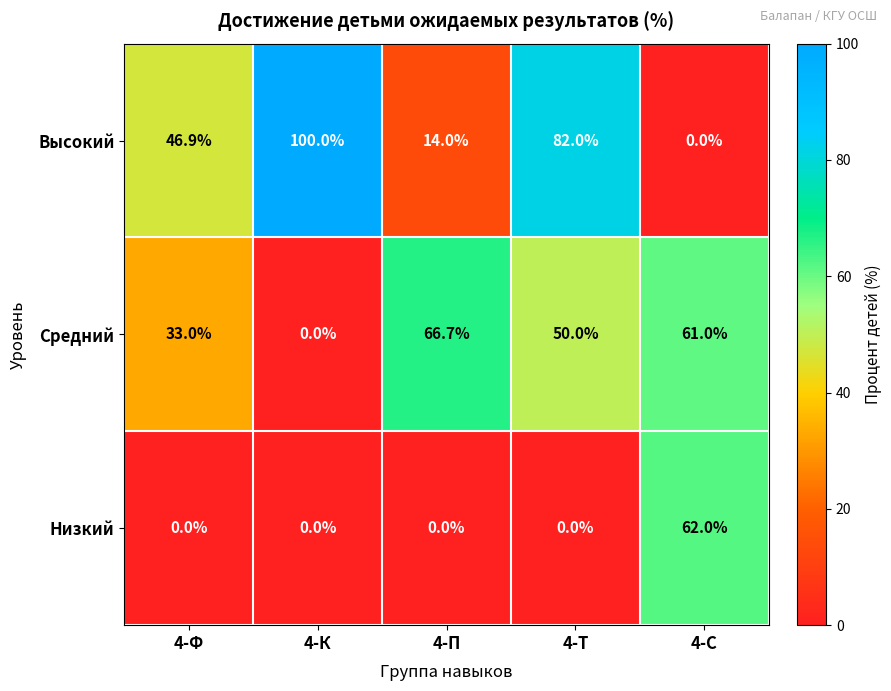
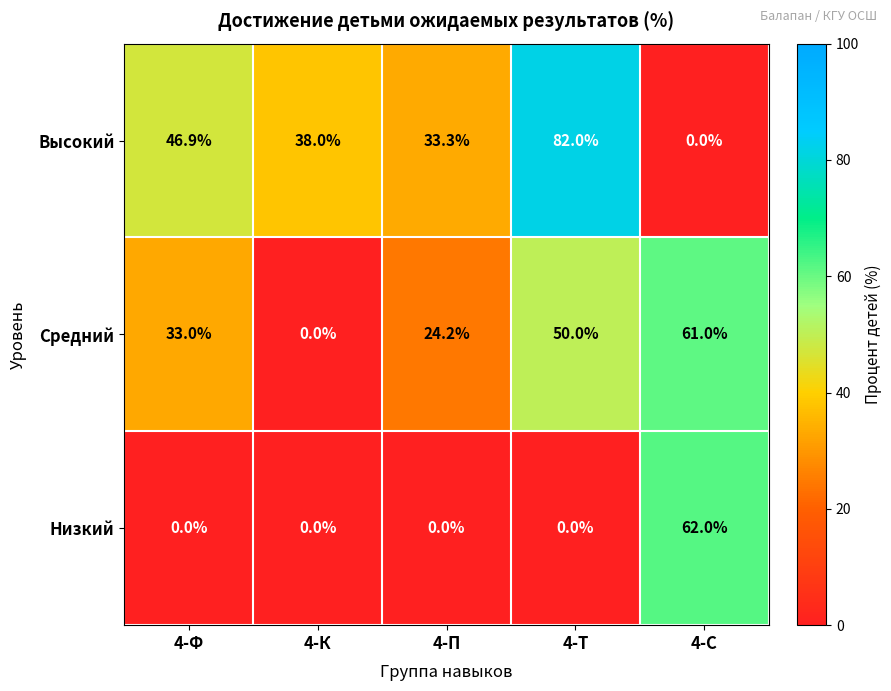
  {
    "Высокий": {
      "4-Ф": "46.9%",
-     "4-К": "100.0%",
-     "4-П": "14.0%",
+     "4-К": "38.0%",
+     "4-П": "33.3%",
      "4-Т": "82.0%",
      "4-С": "0.0%"
    },
    "Средний": {
      "4-Ф": "33.0%",
      "4-К": "0.0%",
-     "4-П": "66.7%",
+     "4-П": "24.2%",
      "4-Т": "50.0%",
      "4-С": "61.0%"
    },
    "Низкий": {
      "4-Ф": "0.0%",
      "4-К": "0.0%",
      "4-П": "0.0%",
      "4-Т": "0.0%",
      "4-С": "62.0%"
    }
  }
